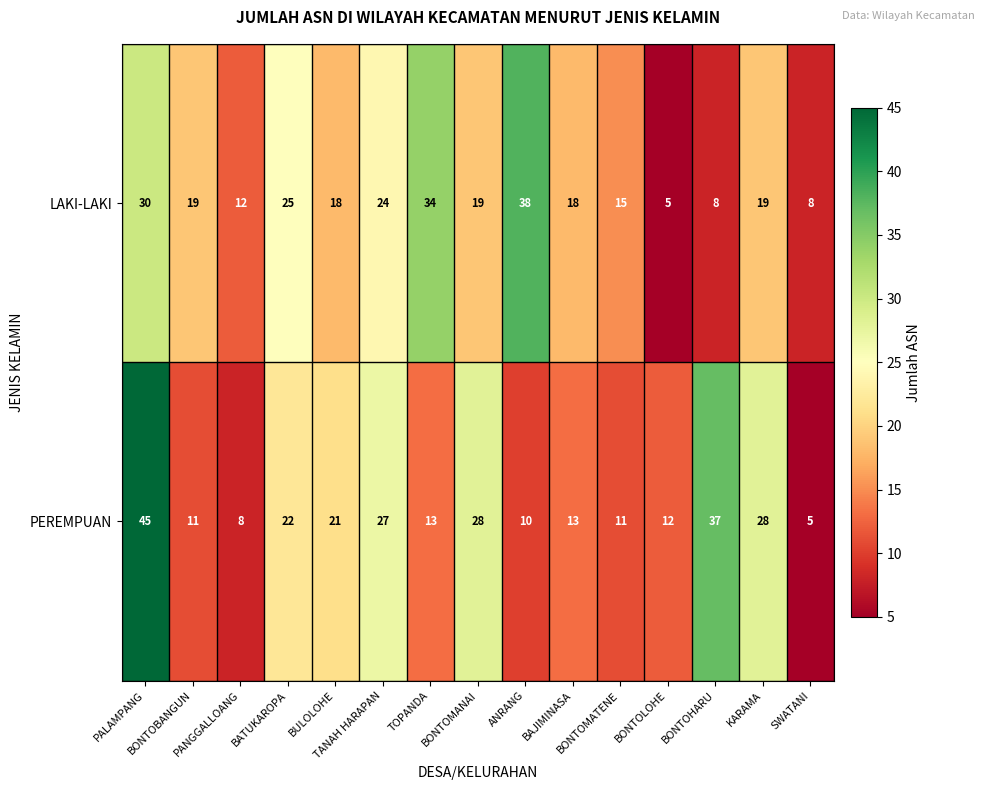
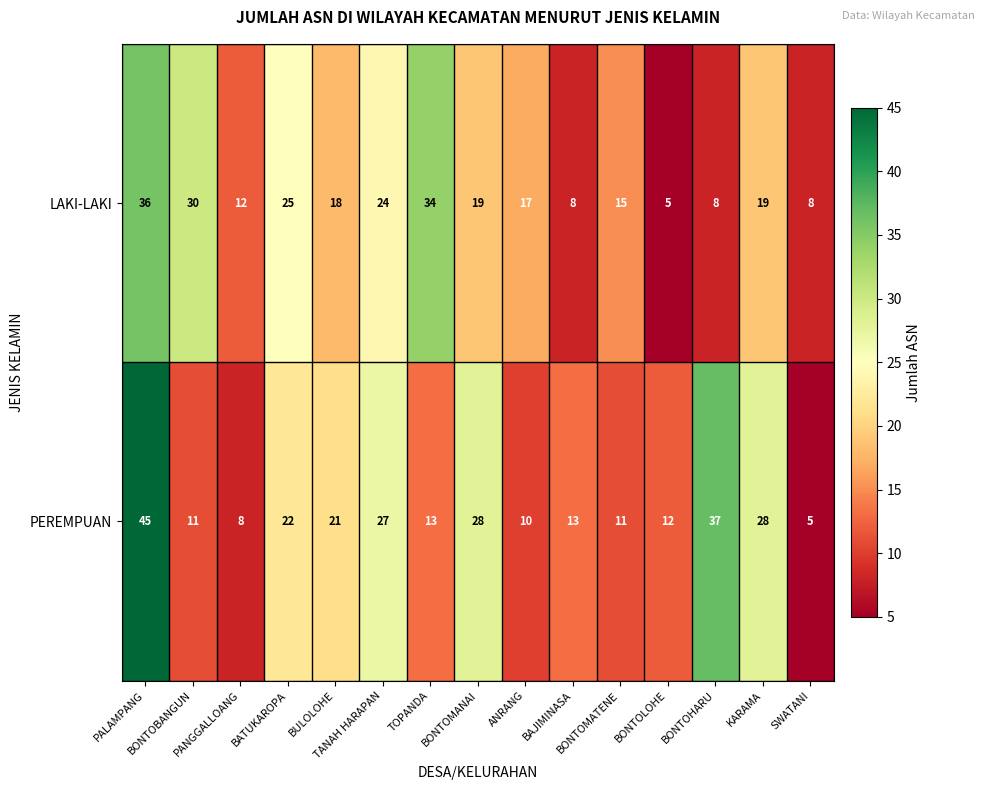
  {
    "LAKI-LAKI": {
-     "PALAMPANG": 30,
-     "BONTOBANGUN": 19,
+     "PALAMPANG": 36,
+     "BONTOBANGUN": 30,
      "PANGGALLOANG": 12,
      "BATUKAROPA": 25,
      "BULOLOHE": 18,
      "TANAH HARAPAN": 24,
      "TOPANDA": 34,
      "BONTOMANAI": 19,
-     "ANRANG": 38,
-     "BAJIMINASA": 18,
+     "ANRANG": 17,
+     "BAJIMINASA": 8,
      "BONTOMATENE": 15,
      "BONTOLOHE": 5,
      "BONTOHARU": 8,
      "KARAMA": 19,
      "SWATANI": 8
    },
    "PEREMPUAN": {
      "PALAMPANG": 45,
      "BONTOBANGUN": 11,
      "PANGGALLOANG": 8,
      "BATUKAROPA": 22,
      "BULOLOHE": 21,
      "TANAH HARAPAN": 27,
      "TOPANDA": 13,
      "BONTOMANAI": 28,
      "ANRANG": 10,
      "BAJIMINASA": 13,
      "BONTOMATENE": 11,
      "BONTOLOHE": 12,
      "BONTOHARU": 37,
      "KARAMA": 28,
      "SWATANI": 5
    }
  }
